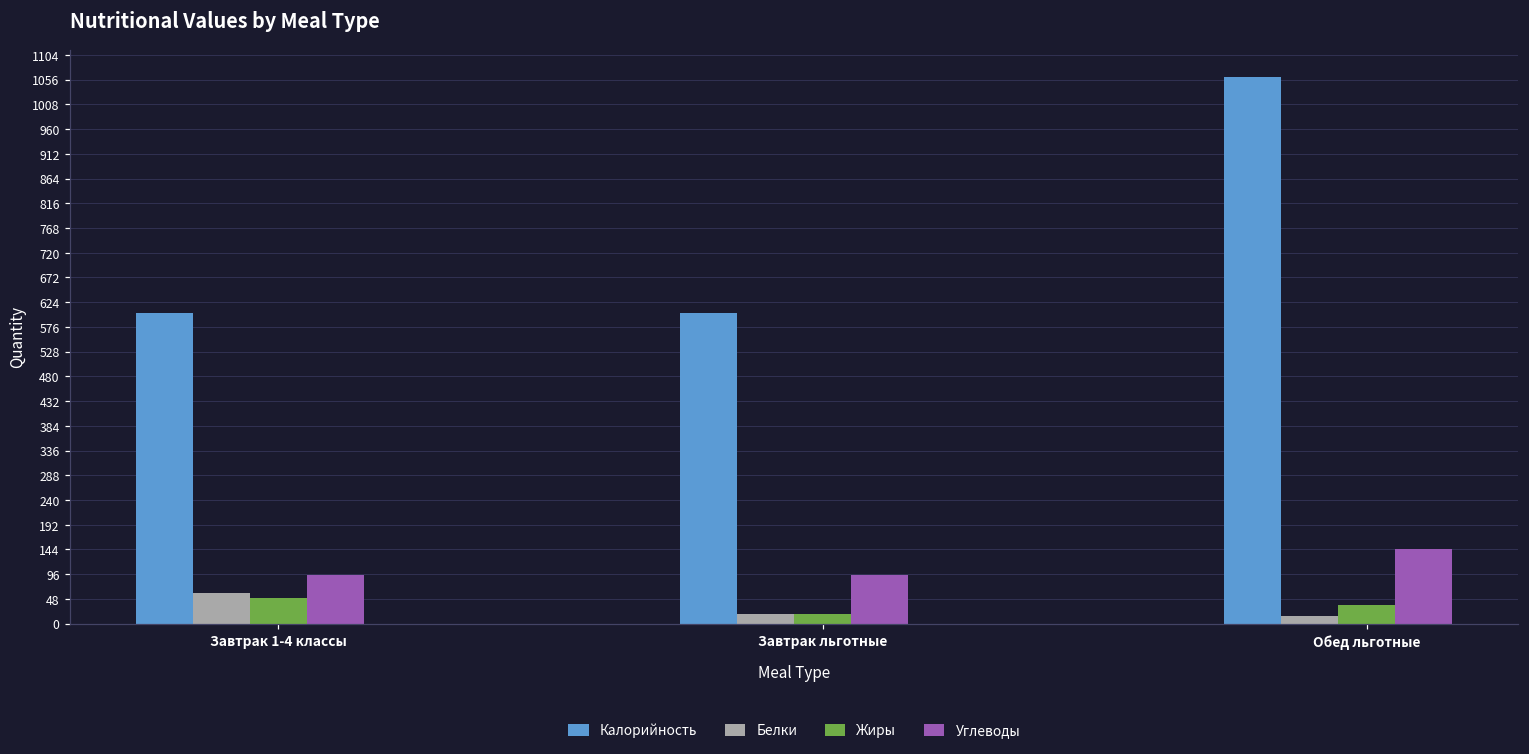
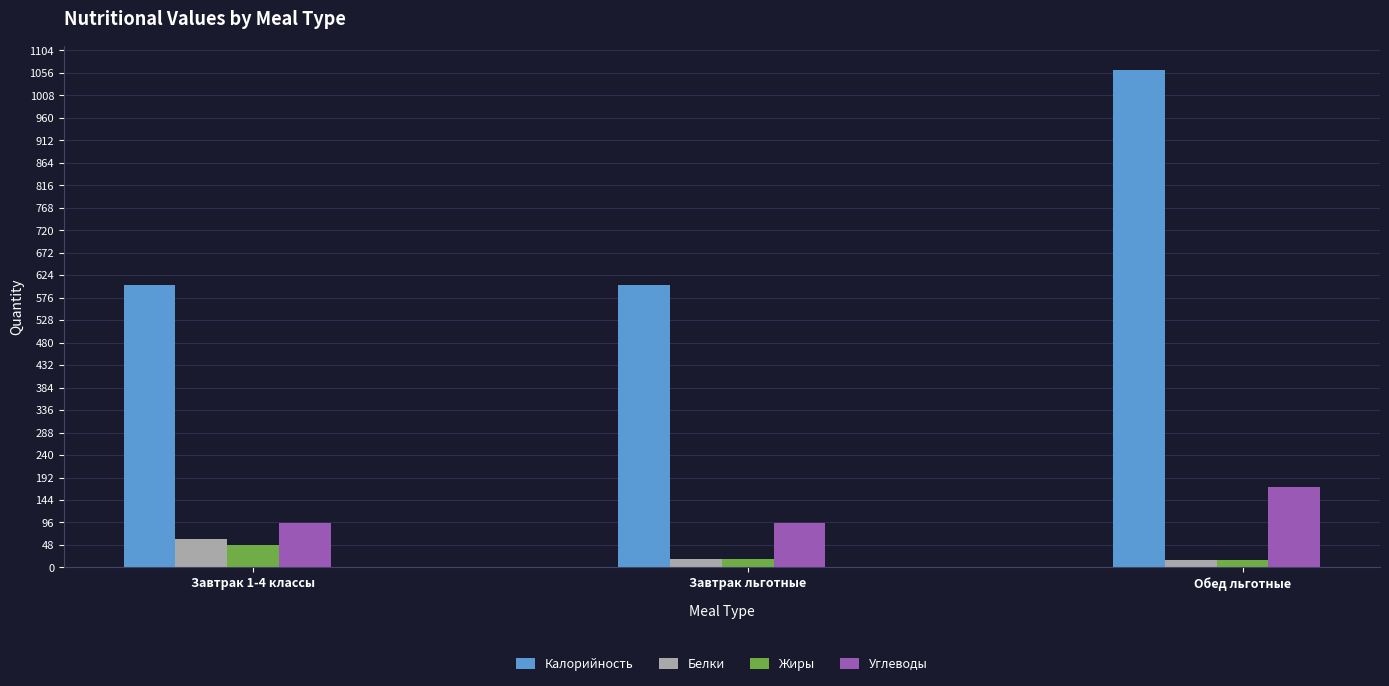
  {
    "Калорийность": {
      "Завтрак 1-4 классы": 600,
      "Завтрак льготные": 600,
      "Обед льготные": 1060
    },
    "Белки": {
      "Завтрак 1-4 классы": 60,
      "Завтрак льготные": 20,
      "Обед льготные": 20
    },
    "Жиры": {
      "Завтрак 1-4 классы": 50,
      "Завтрак льготные": 20,
-     "Обед льготные": 40
+     "Обед льготные": 20
    },
    "Углеводы": {
      "Завтрак 1-4 классы": 90,
      "Завтрак льготные": 90,
-     "Обед льготные": 150
+     "Обед льготные": 170
    }
  }
